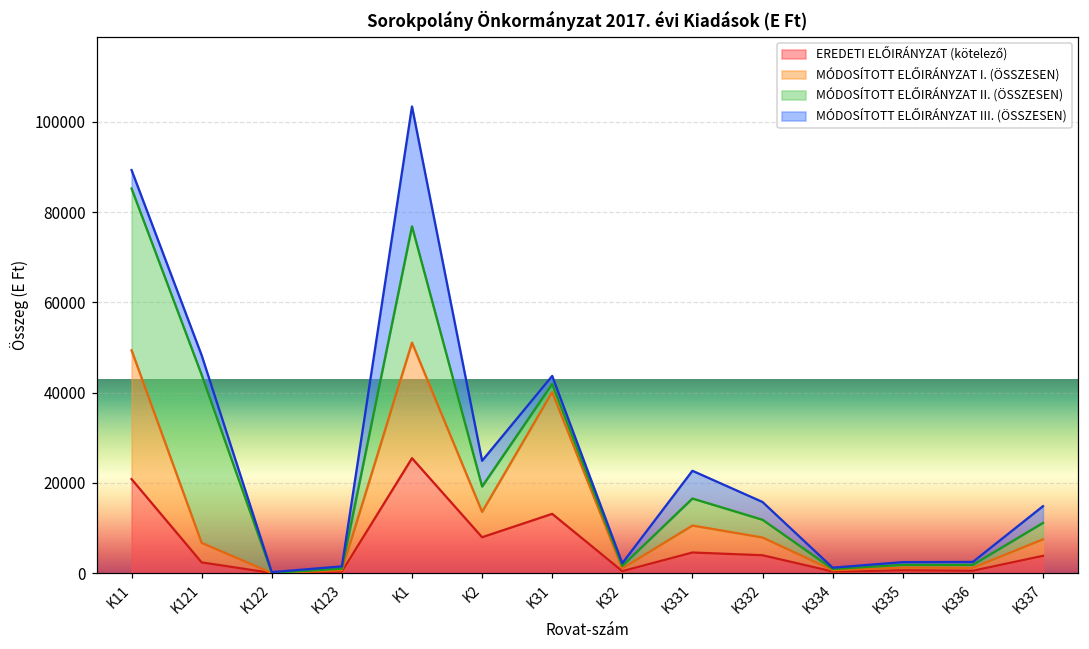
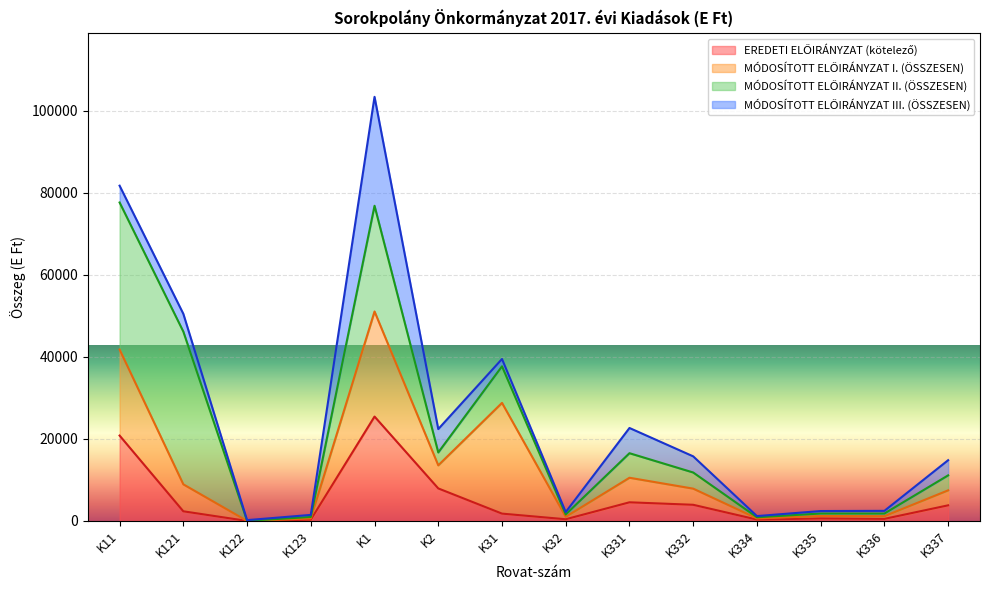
  {
    "EREDETI ELŐIRÁNYZAT (kötelező)": {
      "K11": 21000,
      "K121": 2000,
      "K1": 25000,
      "K2": 8000,
-     "K31": 13000,
+     "K31": 2000,
      "K331": 5000,
      "K332": 4000,
      "K336": 1000,
      "K337": 4000
    },
    "MÓDOSÍTOTT ELŐIRÁNYZAT I. (ÖSSZESEN)": {
-     "K11": 29000,
-     "K121": 4000,
+     "K11": 21000,
+     "K121": 7000,
      "K1": 26000,
      "K2": 6000,
      "K31": 27000,
      "K331": 6000,
      "K332": 4000,
      "K336": 1000,
      "K337": 4000
    },
    "MÓDOSÍTOTT ELŐIRÁNYZAT II. (ÖSSZESEN)": {
      "K11": 36000,
      "K121": 37000,
      "K1": 26000,
-     "K2": 6000,
-     "K31": 2000,
+     "K2": 3000,
+     "K31": 9000,
      "K331": 6000,
      "K332": 4000,
      "K336": 1000,
      "K337": 4000
    },
    "MÓDOSÍTOTT ELŐIRÁNYZAT III. (ÖSSZESEN)": {
      "K11": 4000,
      "K121": 4000,
      "K1": 27000,
      "K2": 6000,
      "K31": 2000,
      "K331": 6000,
      "K332": 4000,
      "K336": 1000,
      "K337": 4000
    }
  }
